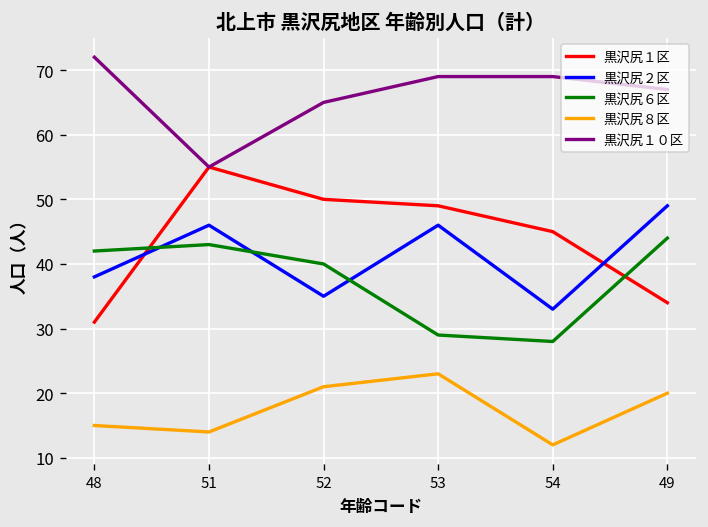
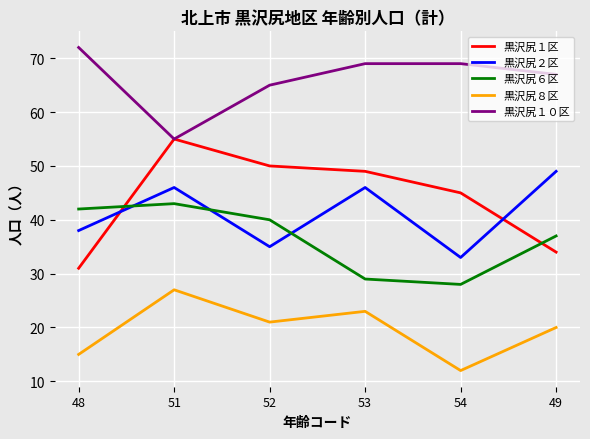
  {
    "黒沢尻１区": {
      "48": 31,
      "52": 50,
      "53": 49,
      "54": 45,
      "49": 34
    },
    "黒沢尻２区": {
      "48": 38,
      "51": 46,
      "52": 35,
      "53": 46,
      "54": 33,
      "49": 49
    },
    "黒沢尻６区": {
      "48": 42,
      "51": 43,
      "52": 40,
      "53": 29,
      "54": 28,
-     "49": 44
+     "49": 37
    },
    "黒沢尻８区": {
      "48": 15,
-     "51": 14,
+     "51": 27,
      "52": 21,
      "53": 23,
      "54": 12,
      "49": 20
    },
    "黒沢尻１０区": {
      "48": 72,
      "52": 65,
      "53": 69,
      "54": 69
    }
  }
